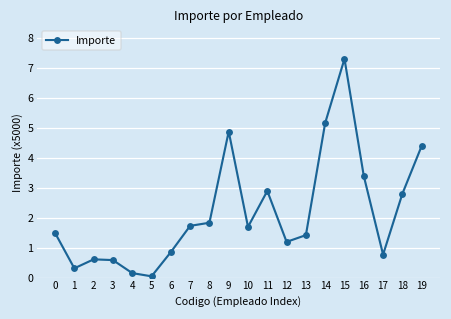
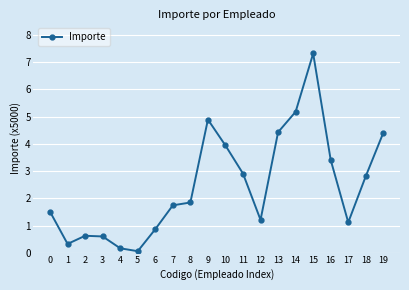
  {
    "0": 1.5,
    "1": 0.3,
    "2": 0.6,
    "3": 0.6,
    "4": 0.2,
    "5": 0.1,
    "6": 0.9,
    "7": 1.7,
    "8": 1.9,
    "9": 4.9,
-   "10": 1.7,
+   "10": 3.9,
    "11": 2.9,
    "12": 1.2,
-   "13": 1.4,
+   "13": 4.4,
    "14": 5.2,
    "15": 7.3,
    "16": 3.4,
-   "17": 0.8,
+   "17": 1.1,
    "18": 2.8,
    "19": 4.4
  }
